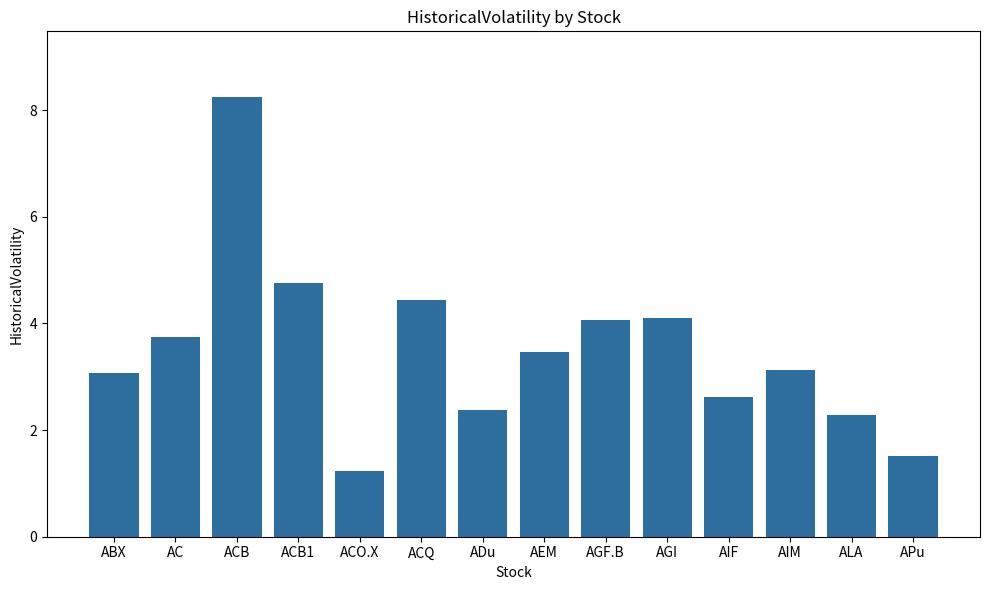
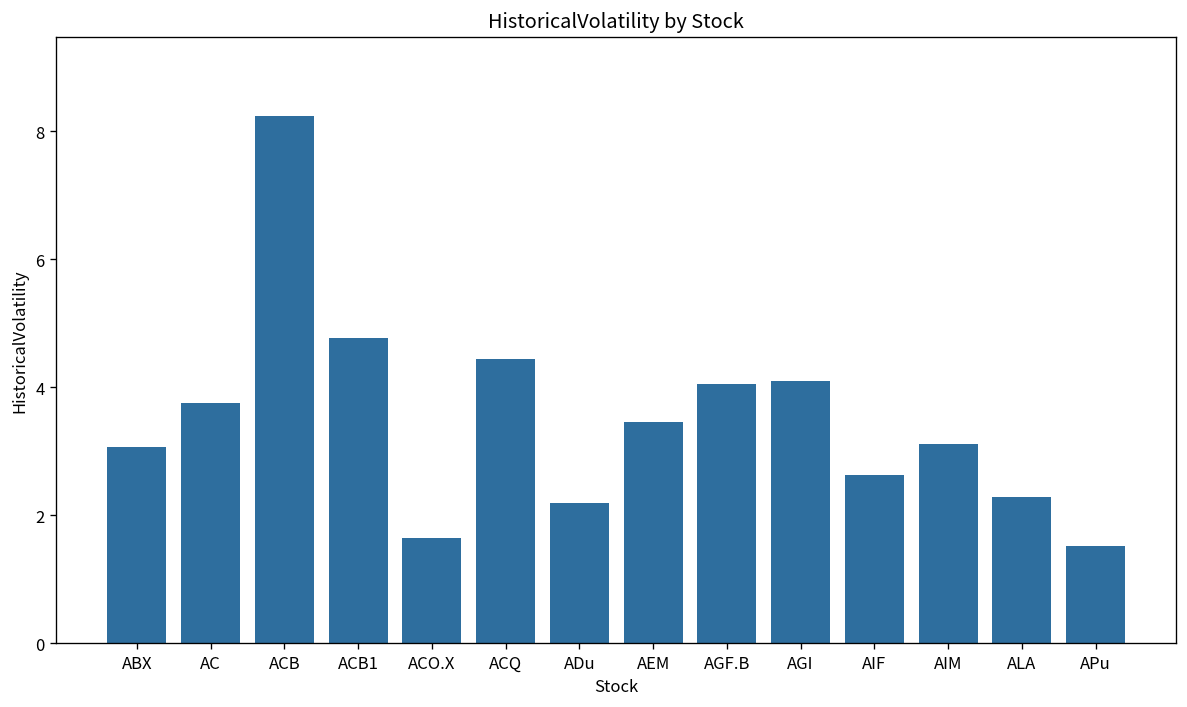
  {
    "ABX": 3.1,
    "AC": 3.7,
    "ACB": 8.2,
    "ACB1": 4.8,
-   "ACO.X": 1.2,
+   "ACO.X": 1.6,
    "ACQ": 4.4,
-   "ADu": 2.4,
+   "ADu": 2.2,
    "AEM": 3.5,
    "AGF.B": 4.1,
    "AGI": 4.1,
    "AIF": 2.6,
    "AIM": 3.1,
    "ALA": 2.3,
    "APu": 1.5
  }
